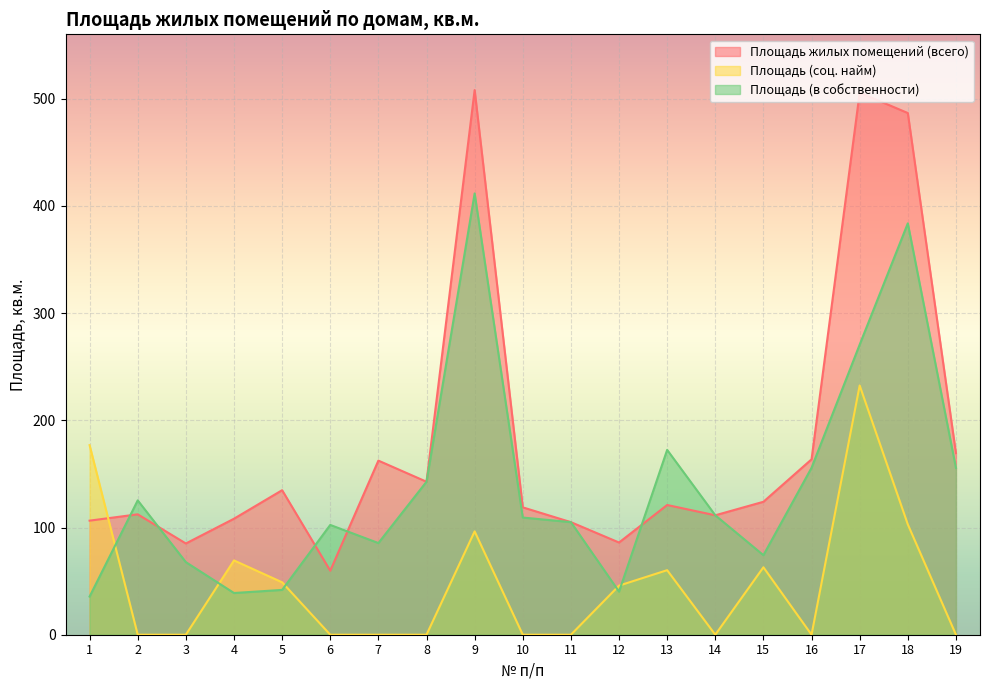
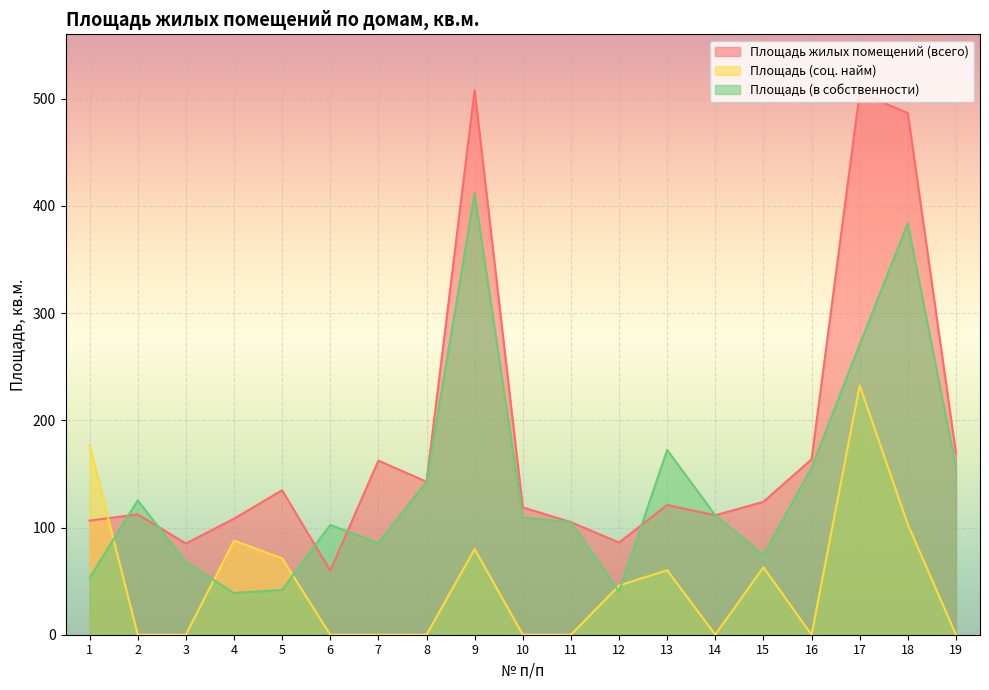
  {
    "Площадь жилых помещений (всего)": {
      "1": 106,
      "2": 112,
      "3": 85,
      "4": 108,
      "5": 135,
      "6": 60,
      "7": 162,
      "9": 508,
      "10": 119,
      "12": 86,
      "13": 121,
      "15": 124,
      "16": 164,
      "18": 487,
      "19": 169
    },
    "Площадь (соц. найм)": {
      "1": 177,
      "2": 0,
      "3": 0,
-     "4": 69,
-     "5": 49,
+     "4": 88,
+     "5": 71,
      "6": 0,
      "7": 0,
      "8": 0,
-     "9": 96,
+     "9": 80,
      "10": 0,
      "11": 0,
      "12": 46,
      "13": 60,
      "14": 0,
      "15": 63,
      "16": 0,
      "17": 233,
      "18": 103,
      "19": 0
    },
    "Площадь (в собственности)": {
-     "1": 36,
+     "1": 53,
      "2": 125,
      "3": 68,
      "4": 39,
      "5": 42,
      "6": 102,
      "7": 86,
      "9": 412,
      "10": 109,
      "12": 40,
      "13": 172,
      "15": 74,
      "16": 156,
      "17": 271,
      "18": 384,
      "19": 156
    }
  }
